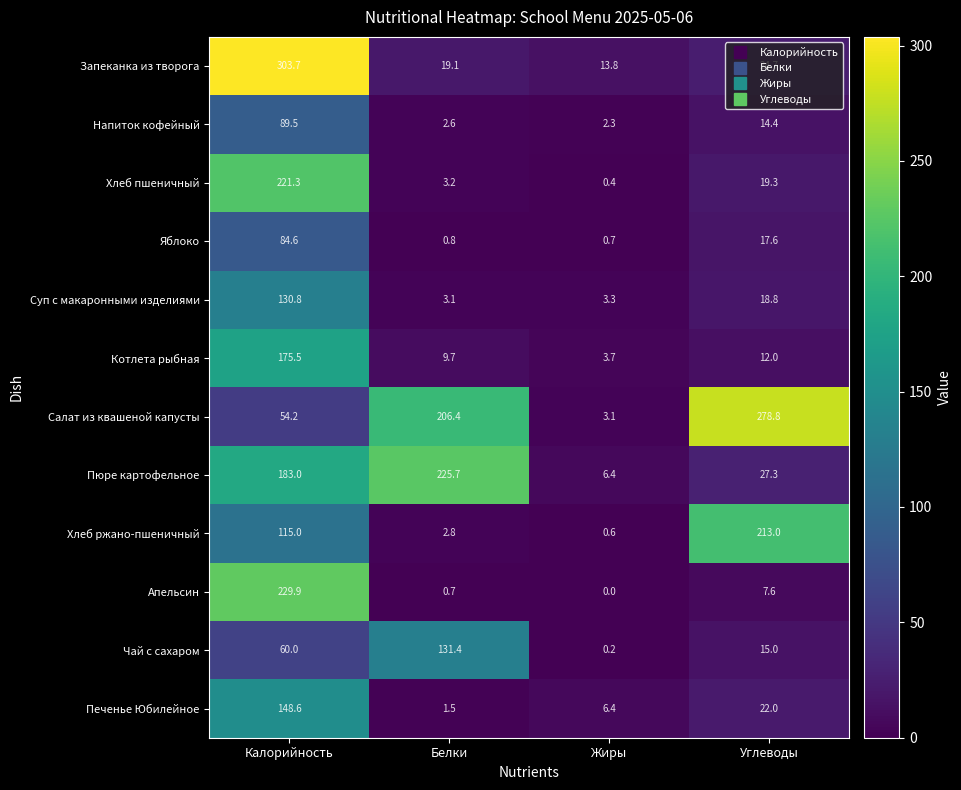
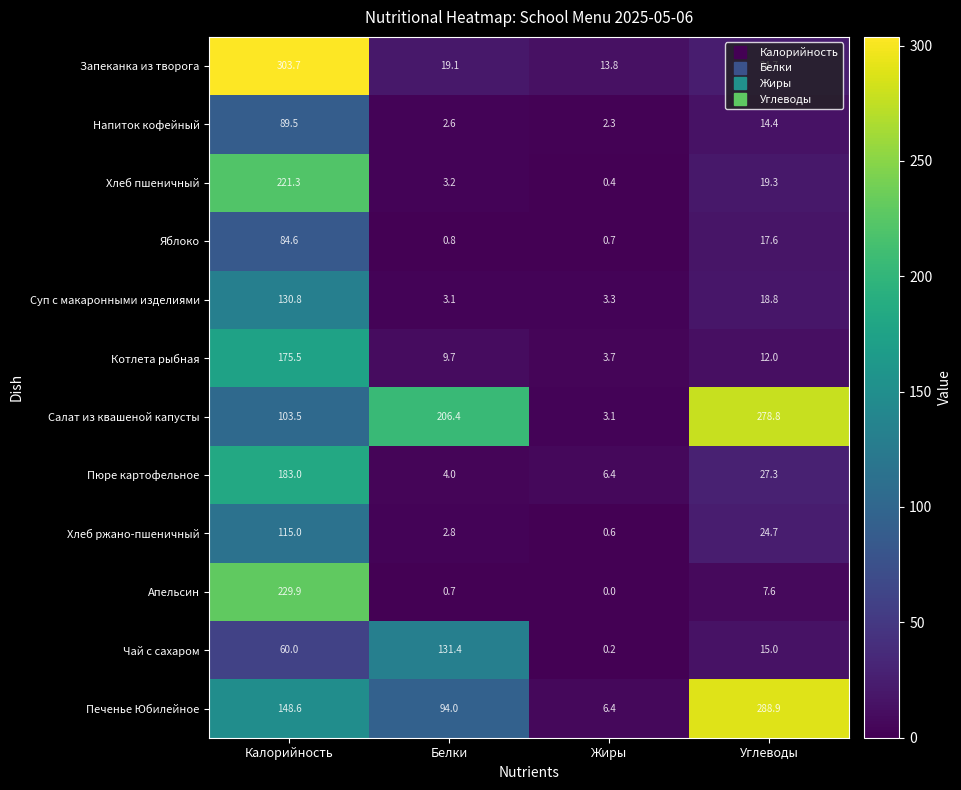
  {
    "Запеканка из творога": {
      "Калорийность": 303.7,
      "Белки": 19.1,
      "Жиры": 13.8
    },
    "Напиток кофейный": {
      "Калорийность": 89.5,
      "Белки": 2.6,
      "Жиры": 2.3,
      "Углеводы": 14.4
    },
    "Хлеб пшеничный": {
      "Калорийность": 221.3,
      "Белки": 3.2,
      "Жиры": 0.4,
      "Углеводы": 19.3
    },
    "Яблоко": {
      "Калорийность": 84.6,
      "Белки": 0.8,
      "Жиры": 0.7,
      "Углеводы": 17.6
    },
    "Суп с макаронными изделиями": {
      "Калорийность": 130.8,
      "Белки": 3.1,
      "Жиры": 3.3,
      "Углеводы": 18.8
    },
    "Котлета рыбная": {
      "Калорийность": 175.5,
      "Белки": 9.7,
      "Жиры": 3.7,
      "Углеводы": 12.0
    },
    "Салат из квашеной капусты": {
-     "Калорийность": 54.2,
+     "Калорийность": 103.5,
      "Белки": 206.4,
      "Жиры": 3.1,
      "Углеводы": 278.8
    },
    "Пюре картофельное": {
      "Калорийность": 183.0,
-     "Белки": 225.7,
+     "Белки": 4.0,
      "Жиры": 6.4,
      "Углеводы": 27.3
    },
    "Хлеб ржано-пшеничный": {
      "Калорийность": 115.0,
      "Белки": 2.8,
      "Жиры": 0.6,
-     "Углеводы": 213.0
+     "Углеводы": 24.7
    },
    "Апельсин": {
      "Калорийность": 229.9,
      "Белки": 0.7,
      "Жиры": 0.0,
      "Углеводы": 7.6
    },
    "Чай с сахаром": {
      "Калорийность": 60.0,
      "Белки": 131.4,
      "Жиры": 0.2,
      "Углеводы": 15.0
    },
    "Печенье Юбилейное": {
      "Калорийность": 148.6,
-     "Белки": 1.5,
+     "Белки": 94.0,
      "Жиры": 6.4,
-     "Углеводы": 22.0
+     "Углеводы": 288.9
    }
  }
